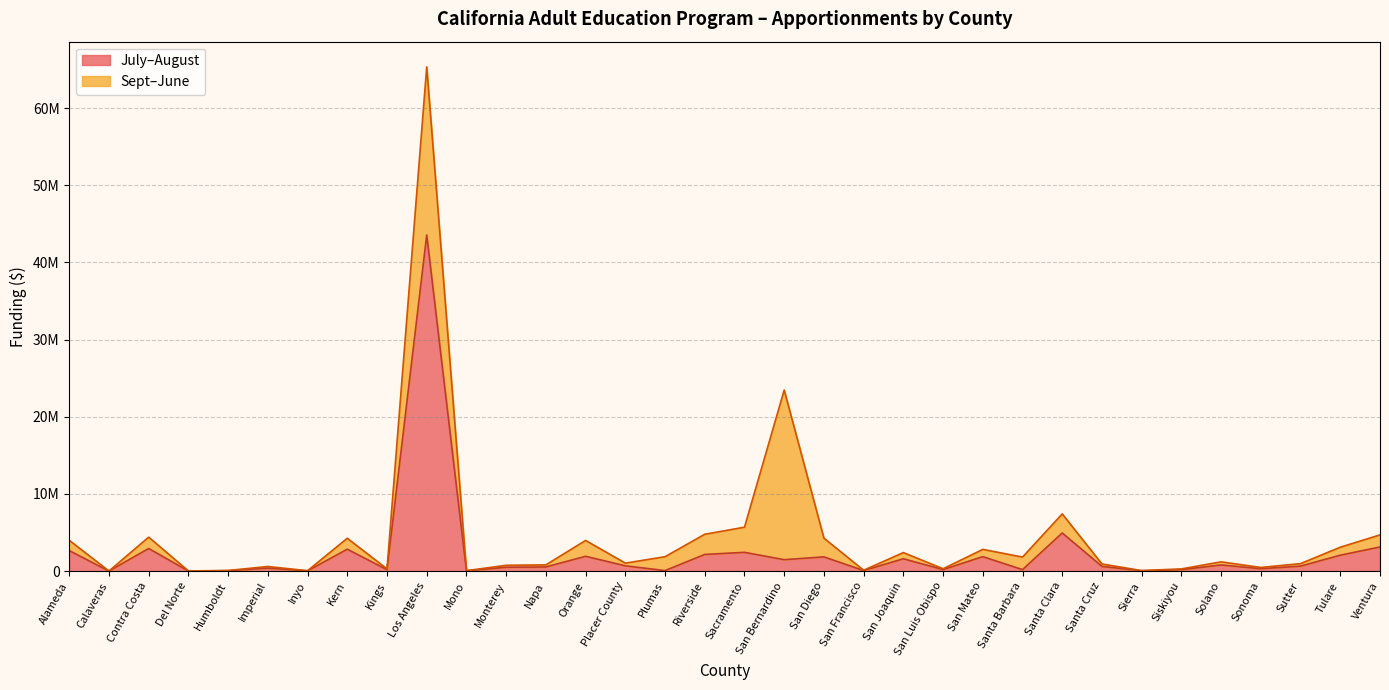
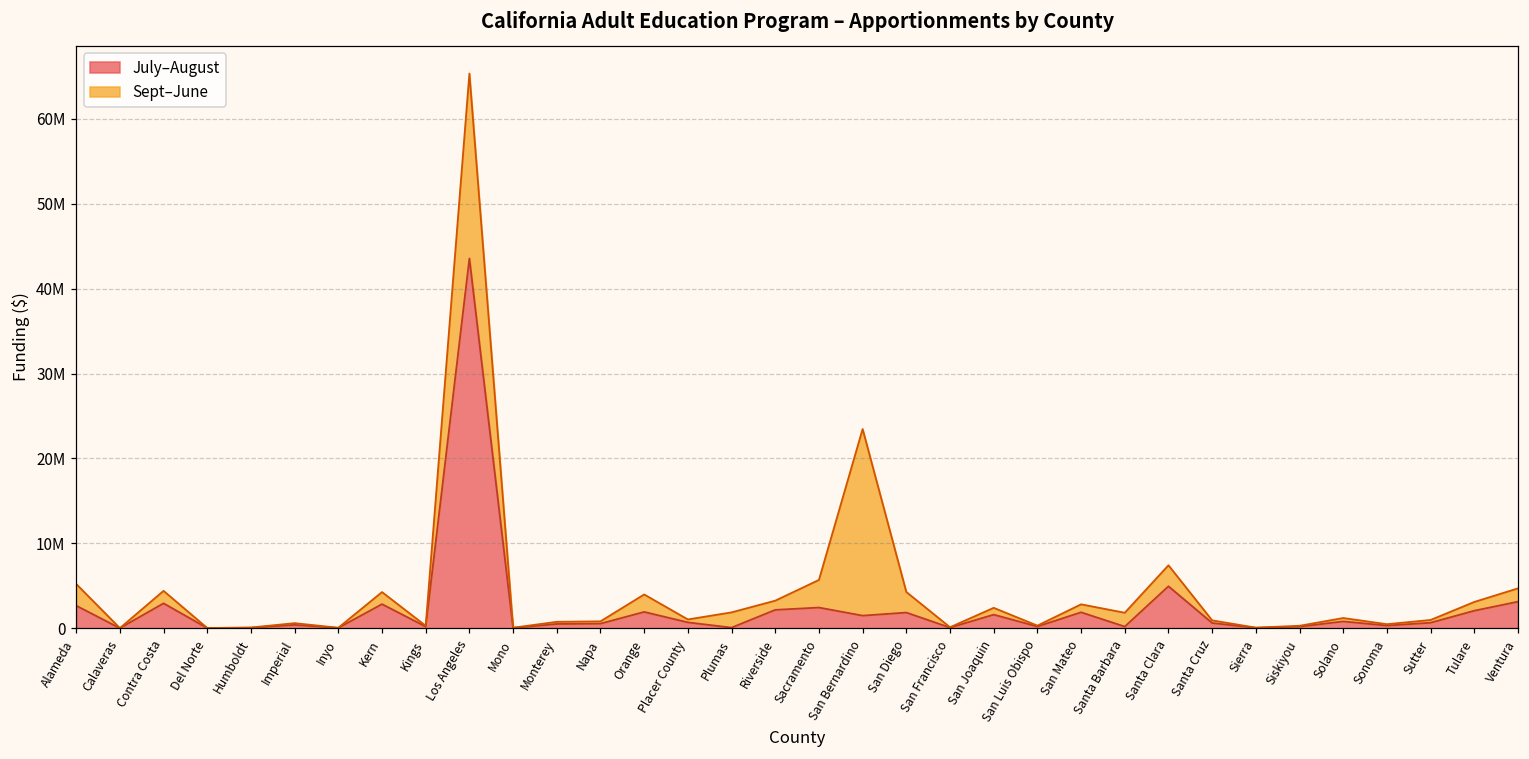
  {
    "July–August": {
      "Alameda": 3000000,
      "Contra Costa": 3000000,
      "Kern": 3000000,
      "Los Angeles": 44000000,
      "Orange": 2000000,
      "Placer County": 1000000,
      "Plumas": 0,
      "Riverside": 2000000,
      "Sacramento": 2000000,
      "San Bernardino": 1000000,
      "San Diego": 2000000,
      "San Joaquin": 2000000,
      "San Mateo": 2000000,
      "Santa Barbara": 0,
      "Santa Clara": 5000000,
      "Solano": 1000000,
      "Tulare": 2000000,
      "Ventura": 3000000
    },
    "Sept–June": {
-     "Alameda": 1000000,
+     "Alameda": 3000000,
      "Contra Costa": 1000000,
      "Kern": 1000000,
      "Los Angeles": 22000000,
      "Orange": 2000000,
      "Placer County": 0,
      "Plumas": 2000000,
-     "Riverside": 3000000,
+     "Riverside": 1000000,
      "Sacramento": 3000000,
      "San Bernardino": 22000000,
      "San Diego": 2000000,
      "San Joaquin": 1000000,
      "San Mateo": 1000000,
      "Santa Barbara": 2000000,
      "Santa Clara": 2000000,
      "Solano": 0,
      "Tulare": 1000000,
      "Ventura": 2000000
    }
  }
